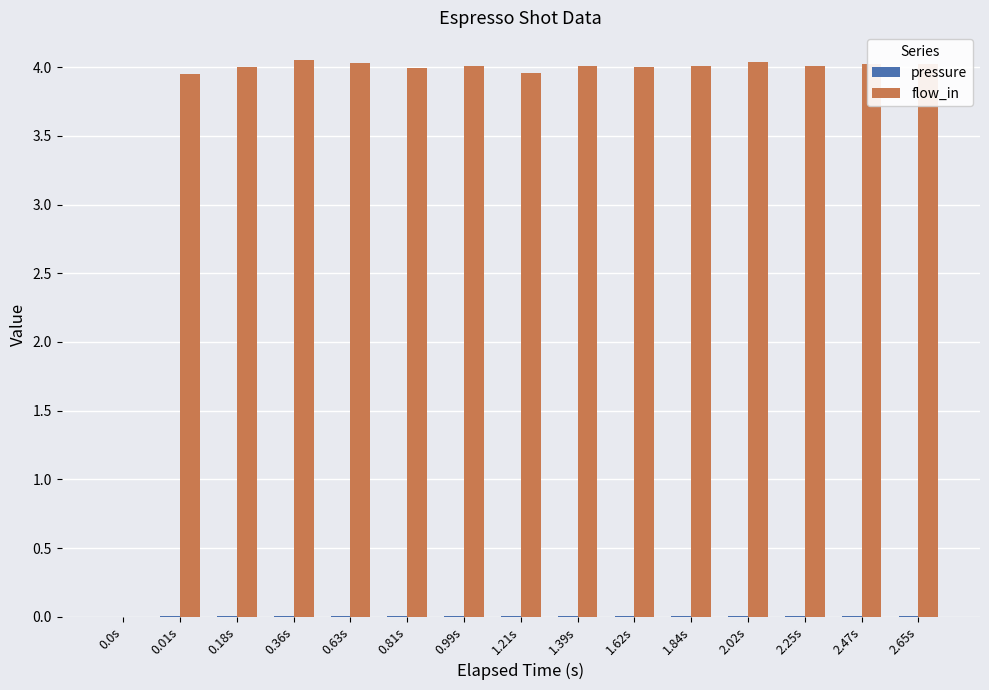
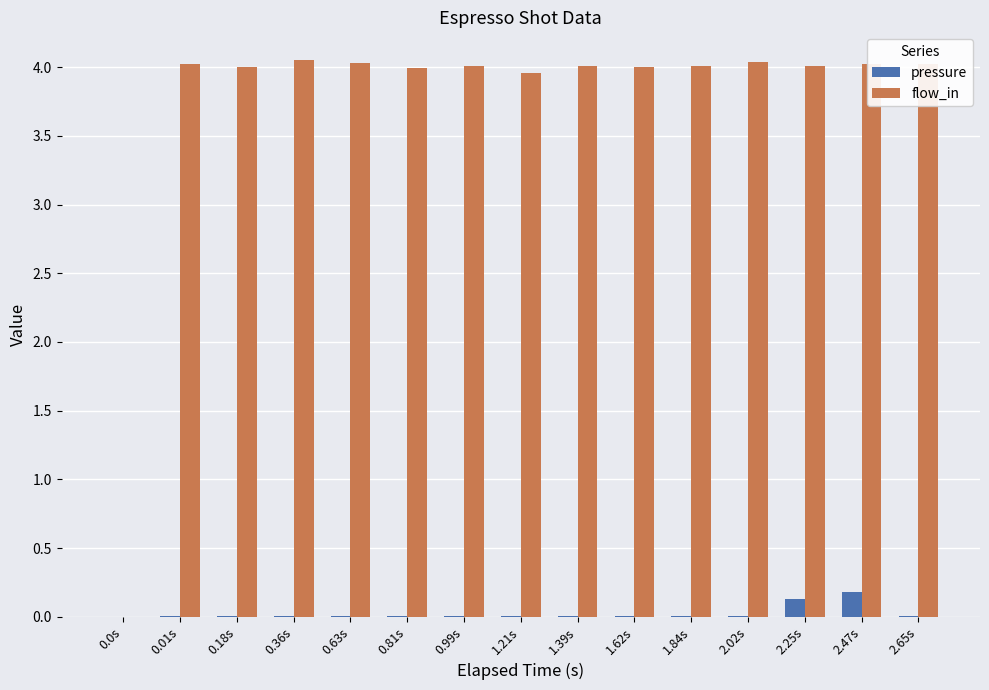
  {
    "pressure": {
      "0.0s": 0.00,
-     "2.25s": 0.01,
-     "2.47s": 0.01
+     "2.25s": 0.13,
+     "2.47s": 0.18
    },
    "flow_in": {
      "0.0s": 0.00,
-     "0.01s": 3.95,
+     "0.01s": 4.02,
      "0.18s": 4.00,
      "0.36s": 4.05,
      "0.63s": 4.03,
      "0.81s": 3.99,
      "0.99s": 4.01,
      "1.21s": 3.96,
      "1.39s": 4.01,
      "1.62s": 4.00,
      "1.84s": 4.01,
      "2.02s": 4.04,
      "2.25s": 4.01
    }
  }
